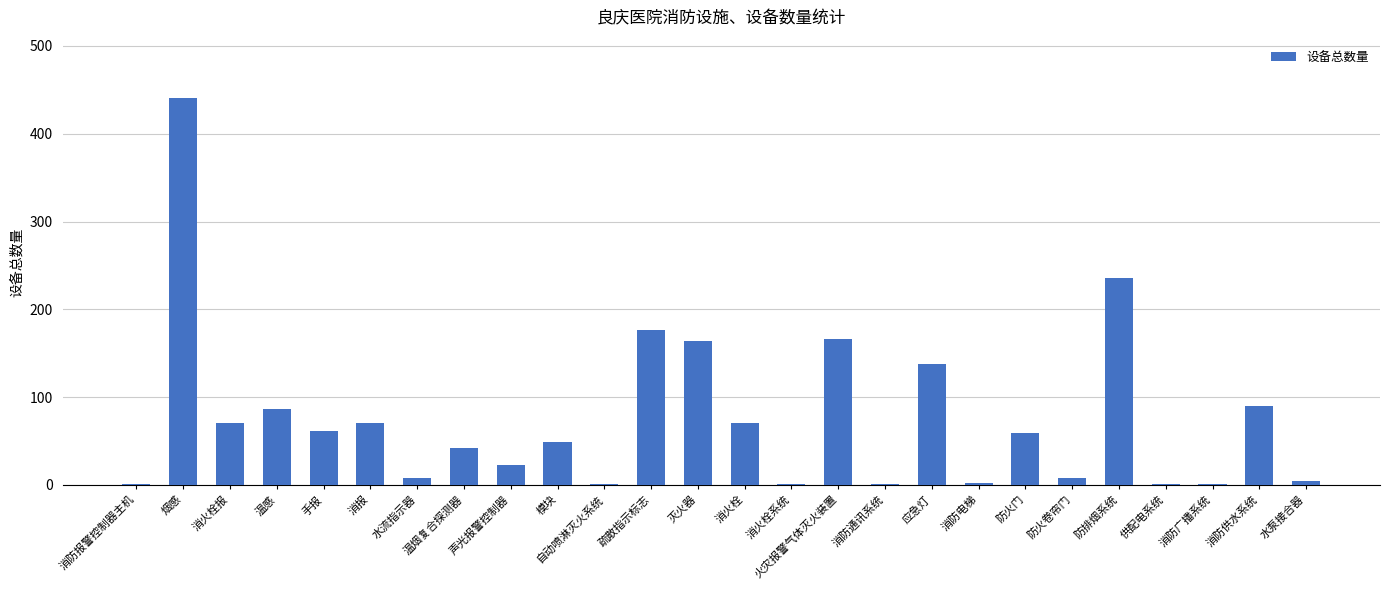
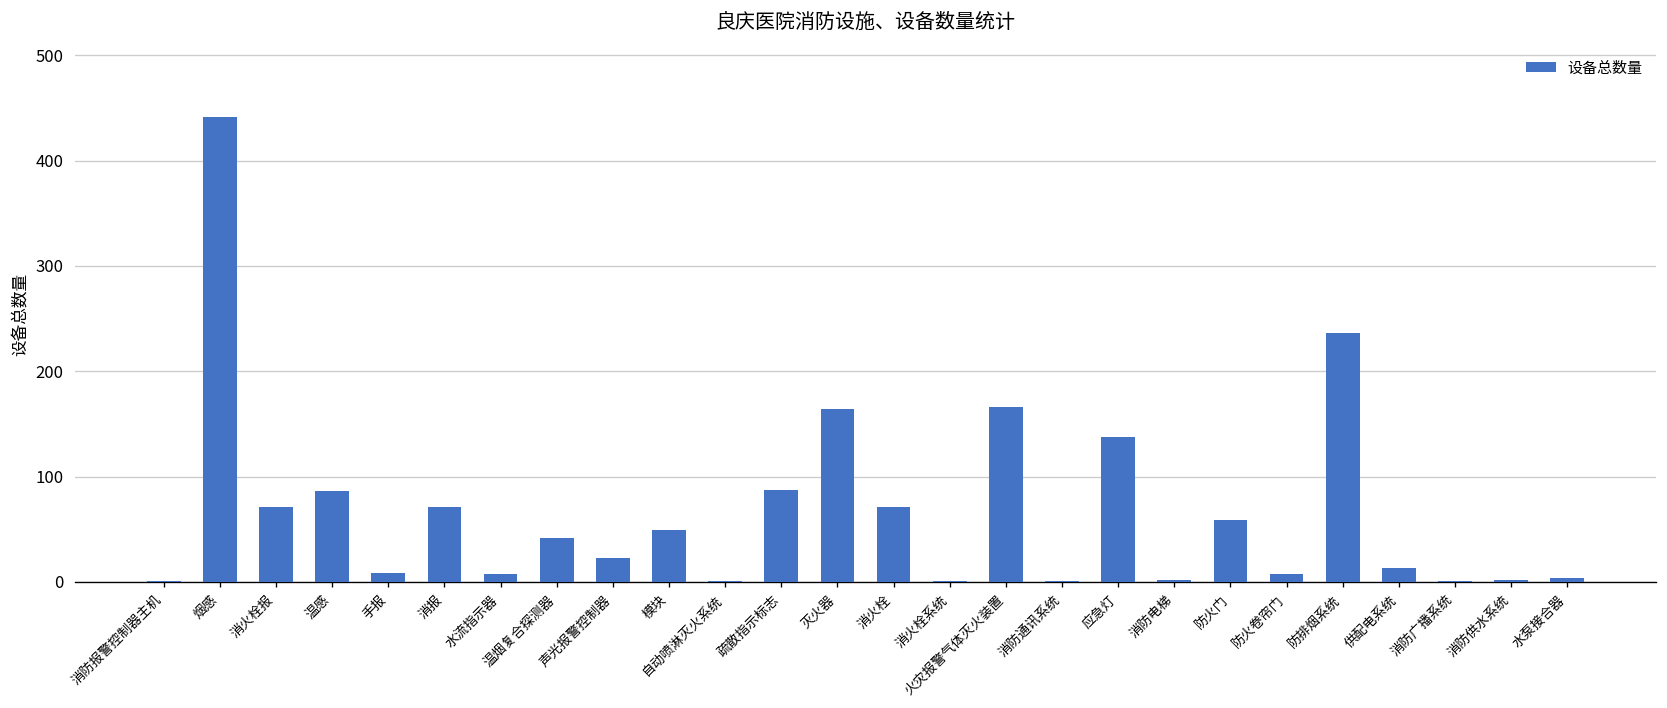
  {
    "烟感": 440,
    "消火栓报": 70,
    "温感": 90,
-   "手报": 60,
+   "手报": 10,
    "消报": 70,
    "水流指示器": 10,
    "温烟复合探测器": 40,
    "声光报警控制器": 20,
    "模块": 50,
-   "疏散指示标志": 180,
+   "疏散指示标志": 90,
    "灭火器": 160,
    "消火栓": 70,
    "火灾报警气体灭火装置": 170,
    "应急灯": 140,
    "防火门": 60,
    "防火卷帘门": 10,
    "防排烟系统": 240,
-   "供配电系统": 0,
-   "消防供水系统": 90,
+   "供配电系统": 10,
+   "消防供水系统": 0,
    "水泵接合器": 0
  }
